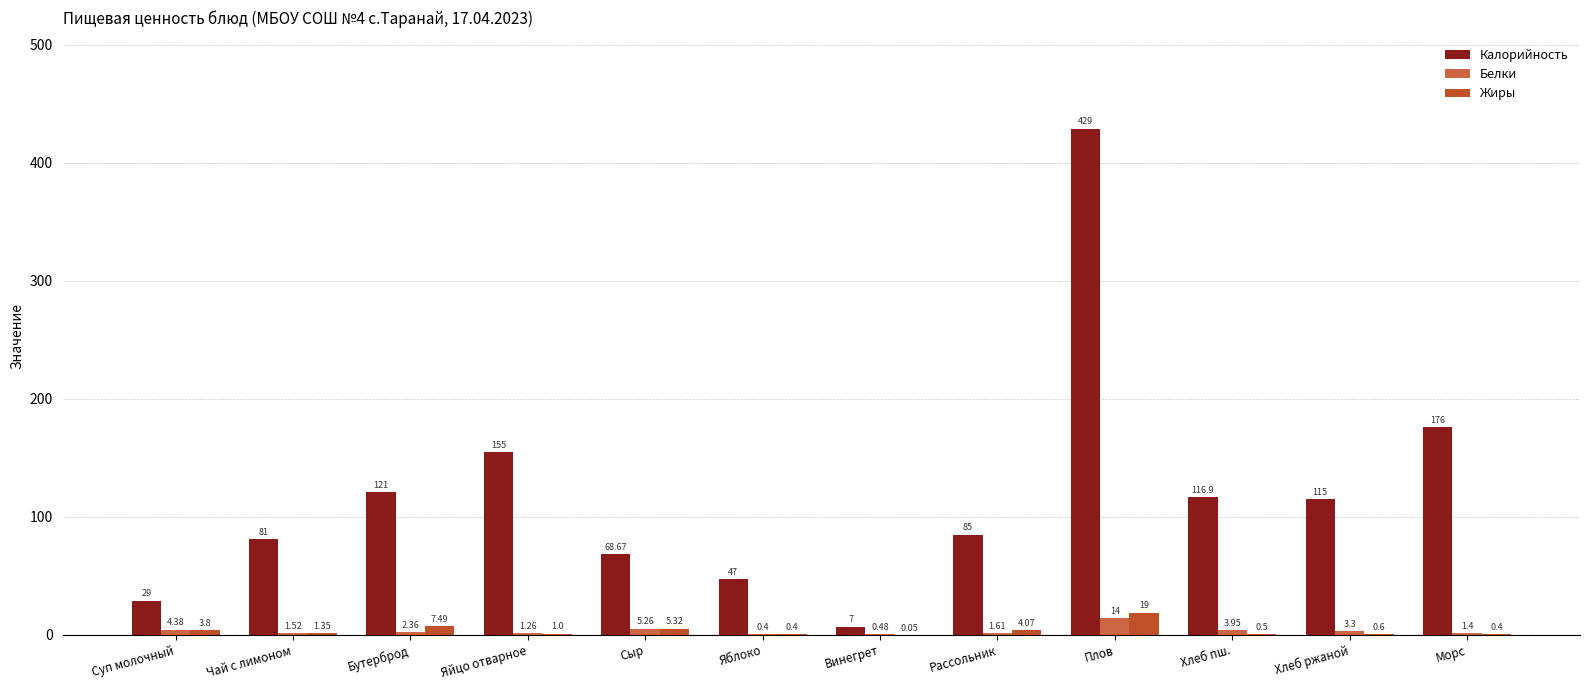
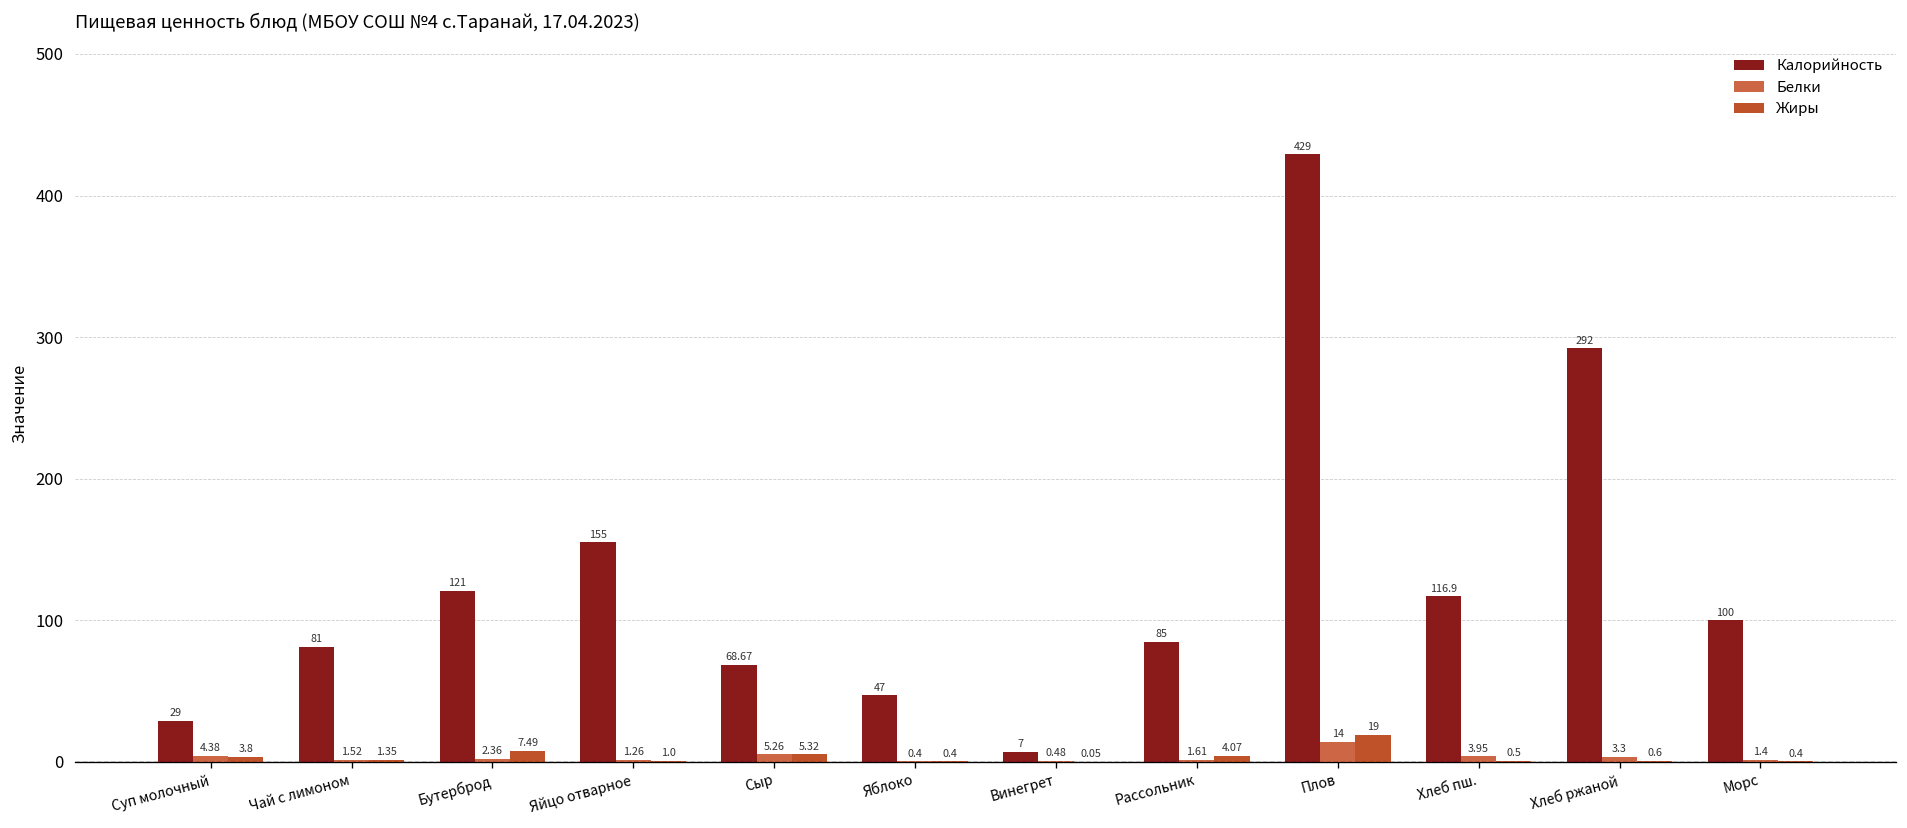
  {
    "Калорийность": {
      "Суп молочный": 29,
      "Чай с лимоном": 81,
      "Бутерброд": 121,
      "Яйцо отварное": 155,
      "Сыр": 68.67,
      "Яблоко": 47,
      "Винегрет": 7,
      "Рассольник": 85,
      "Плов": 429,
      "Хлеб пш.": 116.9,
-     "Хлеб ржаной": 115,
-     "Морс": 176
+     "Хлеб ржаной": 292,
+     "Морс": 100
    }
  }
